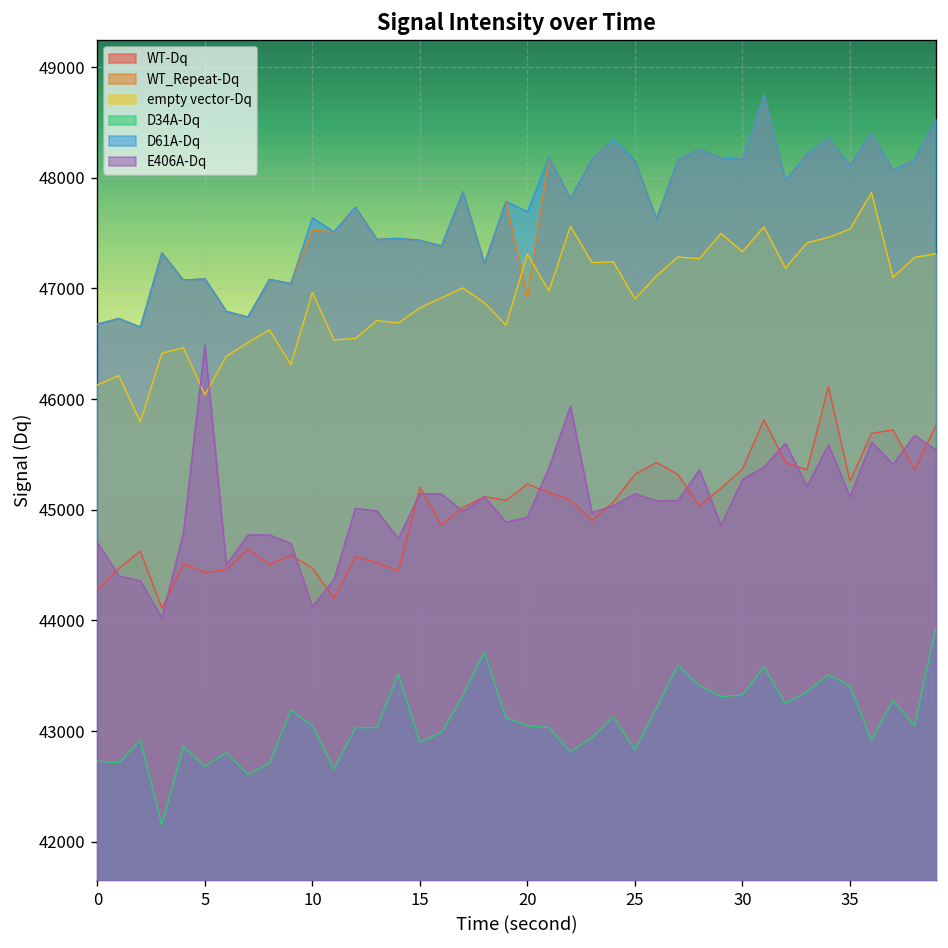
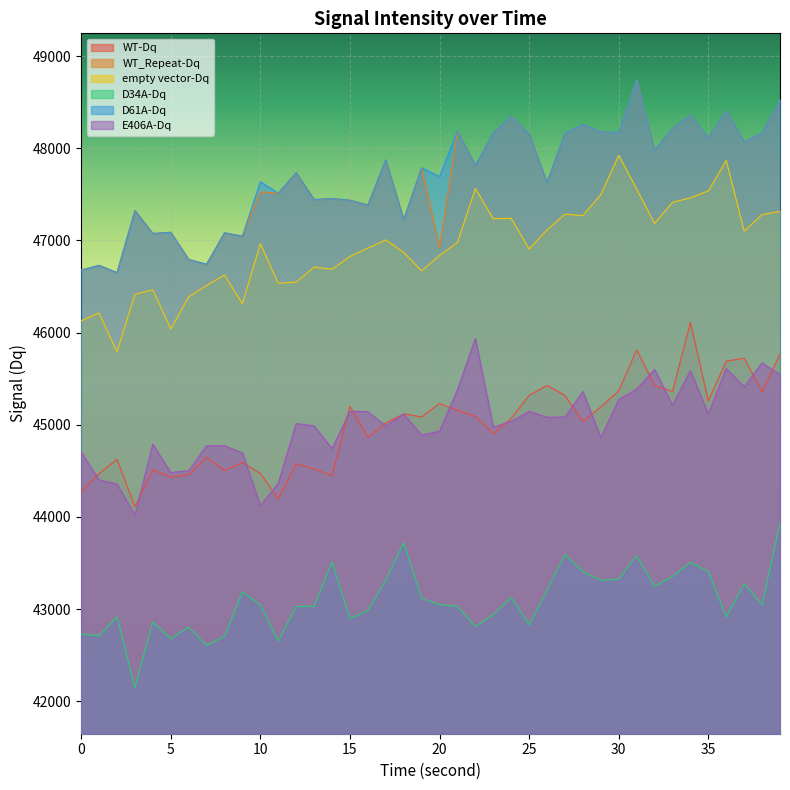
  {
    "empty vector-Dq": {
      "0": 46100,
      "5": 46000,
      "10": 47000,
      "15": 46800,
-     "20": 47300,
+     "20": 46800,
      "25": 46900,
-     "30": 47300,
+     "30": 47900,
      "35": 47500
    },
    "D34A-Dq": {
      "0": 42700,
      "5": 42700,
      "10": 43000,
      "15": 42900,
      "20": 43000,
      "25": 42800,
      "30": 43300,
      "35": 43400
    },
    "D61A-Dq": {
      "10": 47600,
      "20": 47700
    },
    "E406A-Dq": {
      "0": 44700,
-     "5": 46500,
+     "5": 44500,
      "10": 44100,
      "15": 45100,
      "20": 44900,
      "25": 45100,
      "30": 45300,
      "35": 45100
    }
  }
